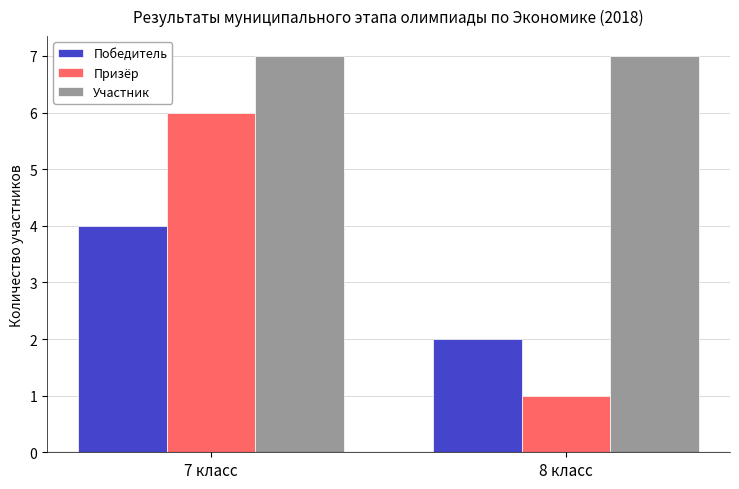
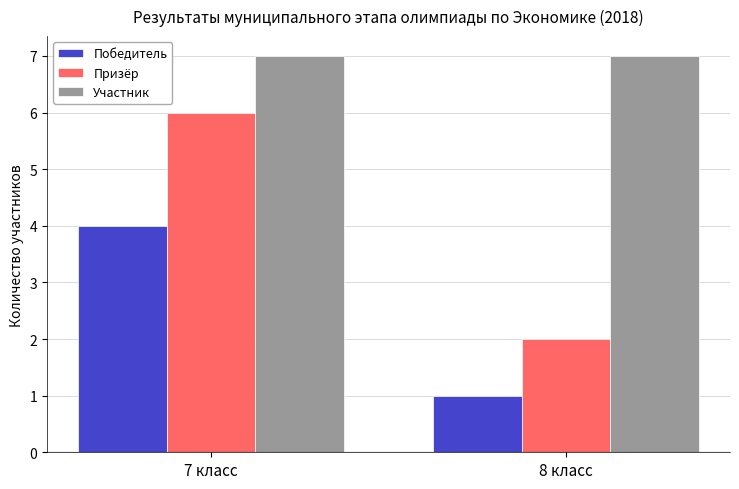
  {
    "Победитель": {
      "7 класс": 4,
-     "8 класс": 2
+     "8 класс": 1
    },
    "Призёр": {
      "7 класс": 6,
-     "8 класс": 1
+     "8 класс": 2
    },
    "Участник": {
      "7 класс": 7,
      "8 класс": 7
    }
  }
